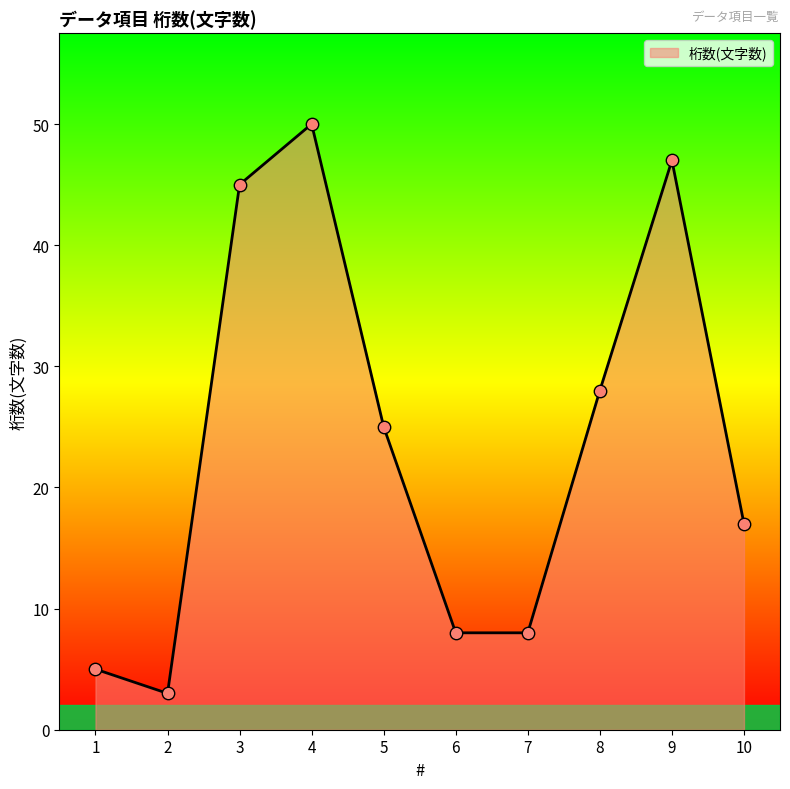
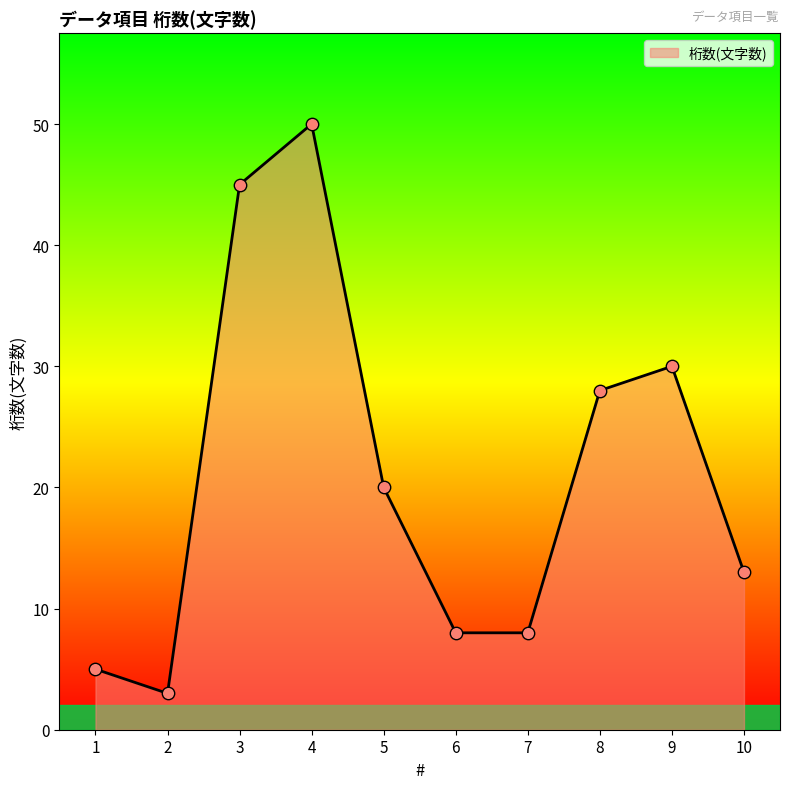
  {
    "1": 5,
    "2": 3,
    "3": 45,
    "4": 50,
-   "5": 25,
+   "5": 20,
    "6": 8,
    "7": 8,
    "8": 28,
-   "9": 47,
-   "10": 17
+   "9": 30,
+   "10": 13
  }
